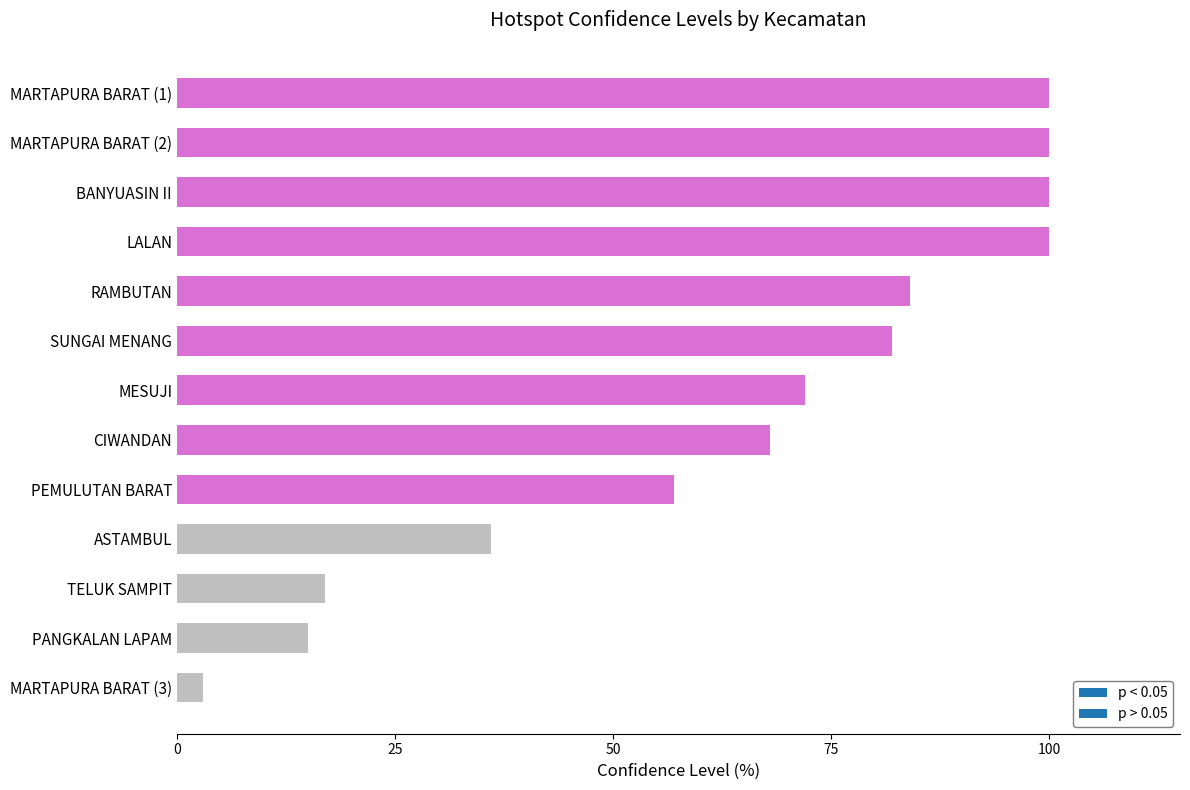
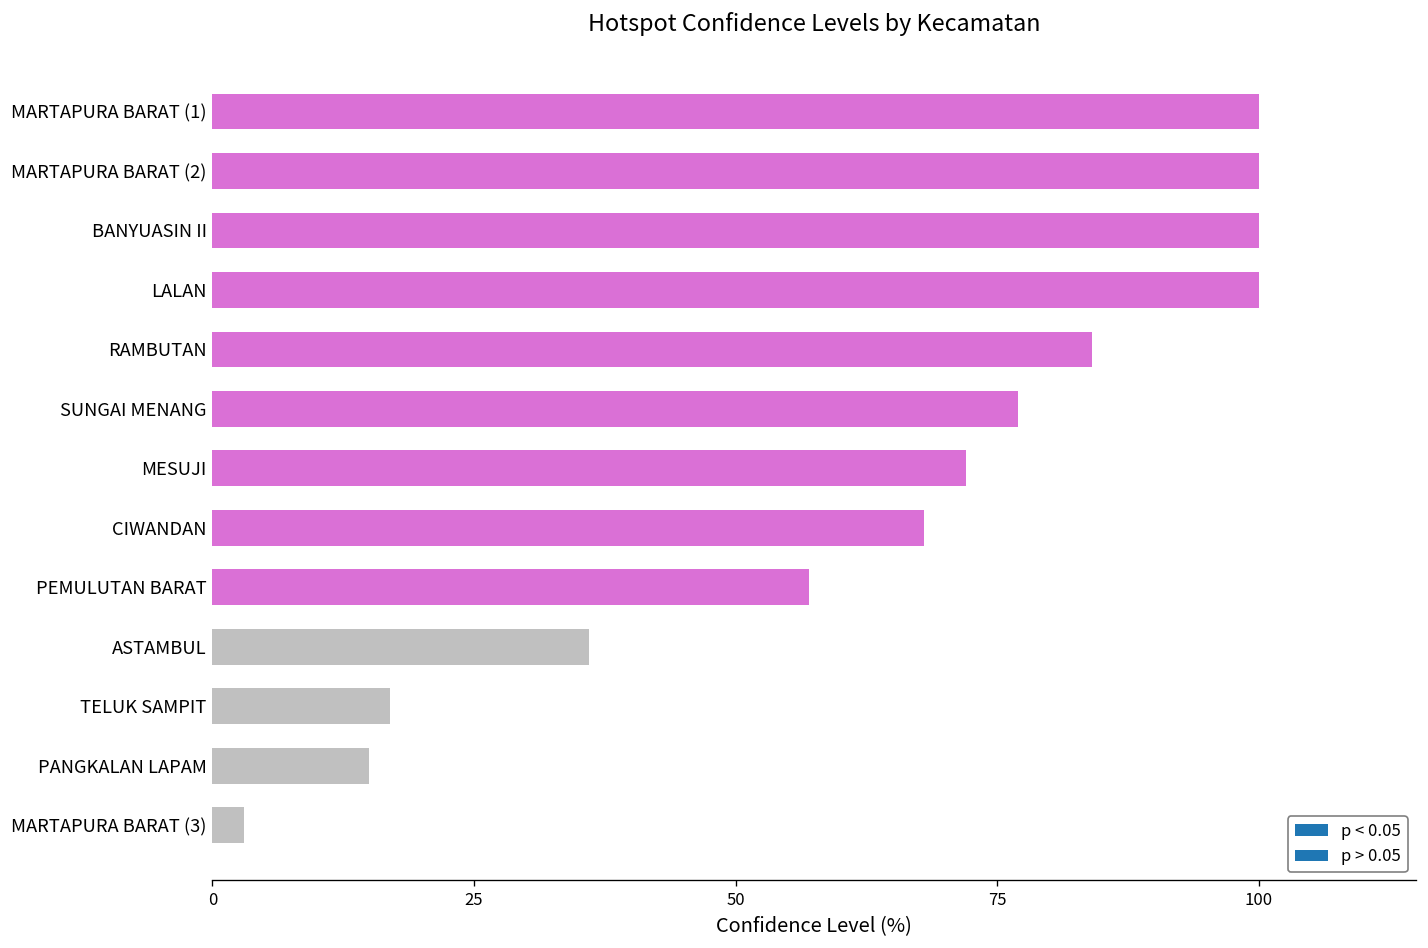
  {
    "MARTAPURA BARAT (1)": 100,
    "MARTAPURA BARAT (2)": 100,
    "BANYUASIN II": 100,
    "LALAN": 100,
    "RAMBUTAN": 84,
-   "SUNGAI MENANG": 82,
+   "SUNGAI MENANG": 77,
    "MESUJI": 72,
    "CIWANDAN": 68,
    "PEMULUTAN BARAT": 57,
    "ASTAMBUL": 36,
    "TELUK SAMPIT": 17,
    "PANGKALAN LAPAM": 15,
    "MARTAPURA BARAT (3)": 3
  }
